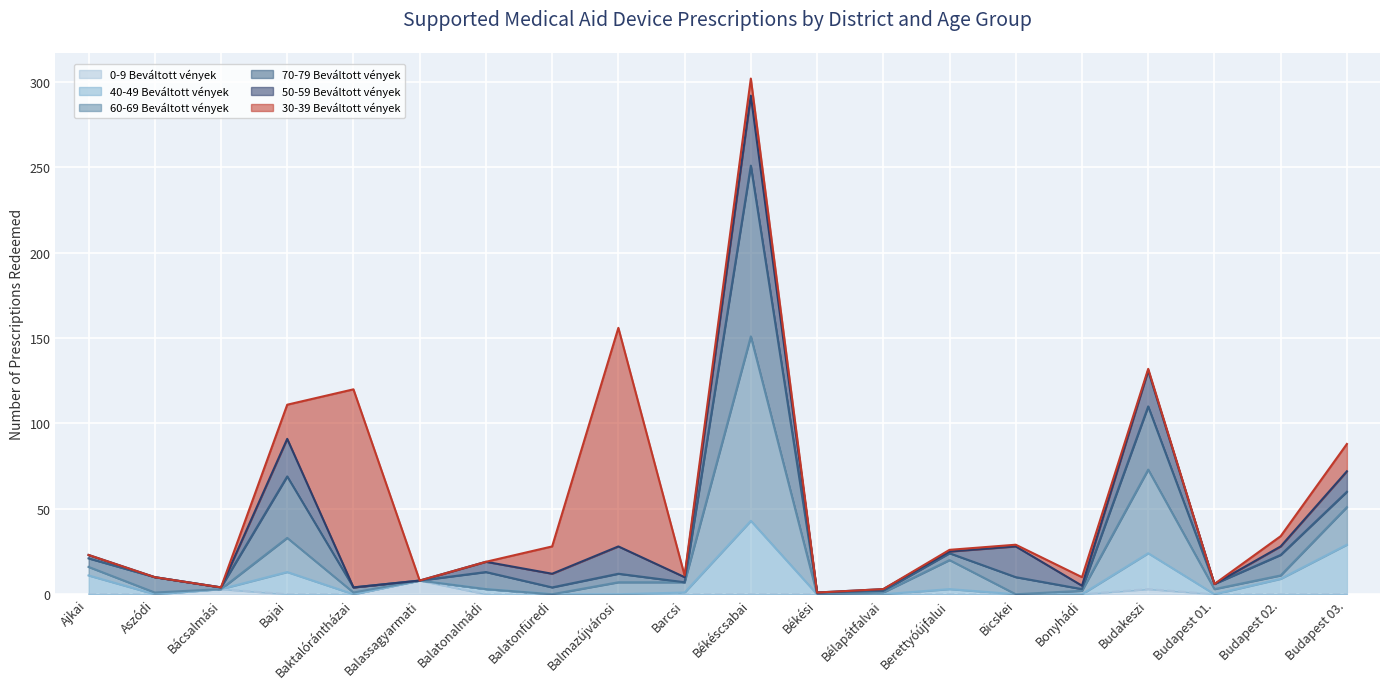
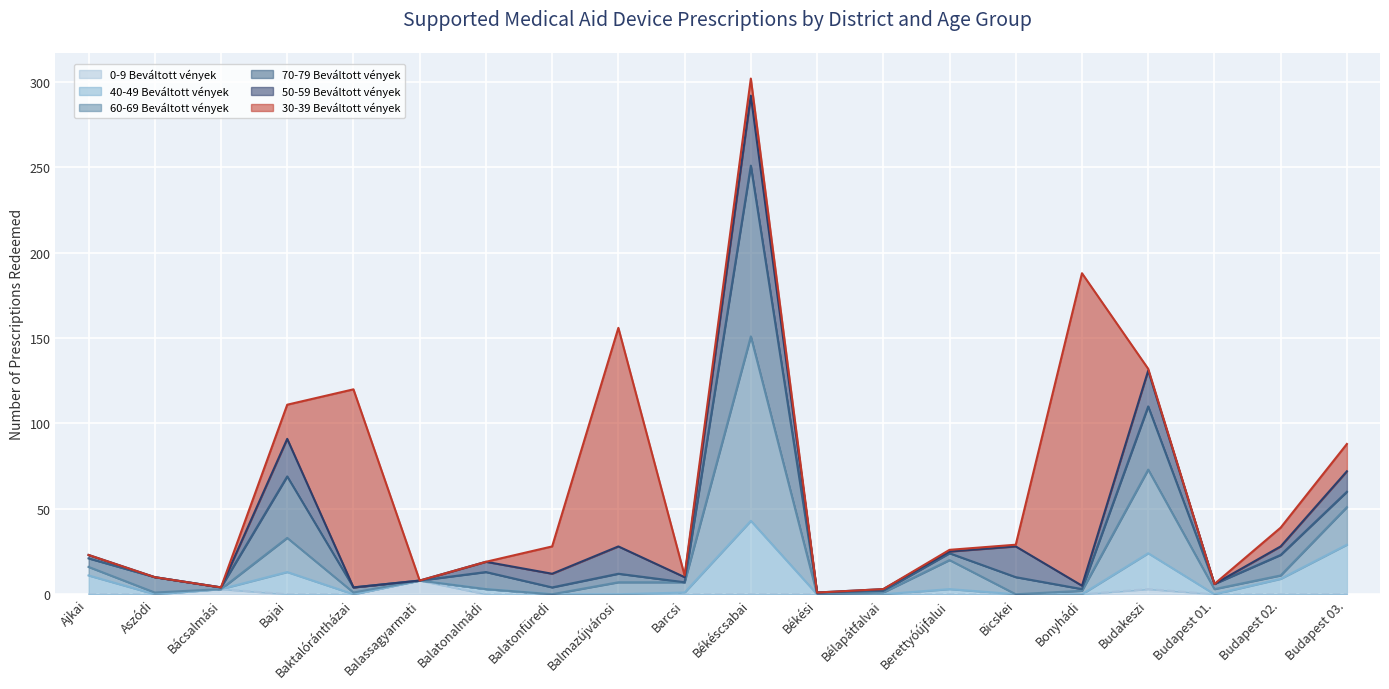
  {
    "30-39 Beváltott vények": {
      "Bajai": 20,
      "Baktalórántházai": 116,
      "Balatonfüredi": 16,
      "Balmazújvárosi": 128,
      "Békéscsabai": 10,
-     "Bonyhádi": 5,
-     "Budapest 02.": 6,
+     "Bonyhádi": 183,
+     "Budapest 02.": 11,
      "Budapest 03.": 16
    }
  }
